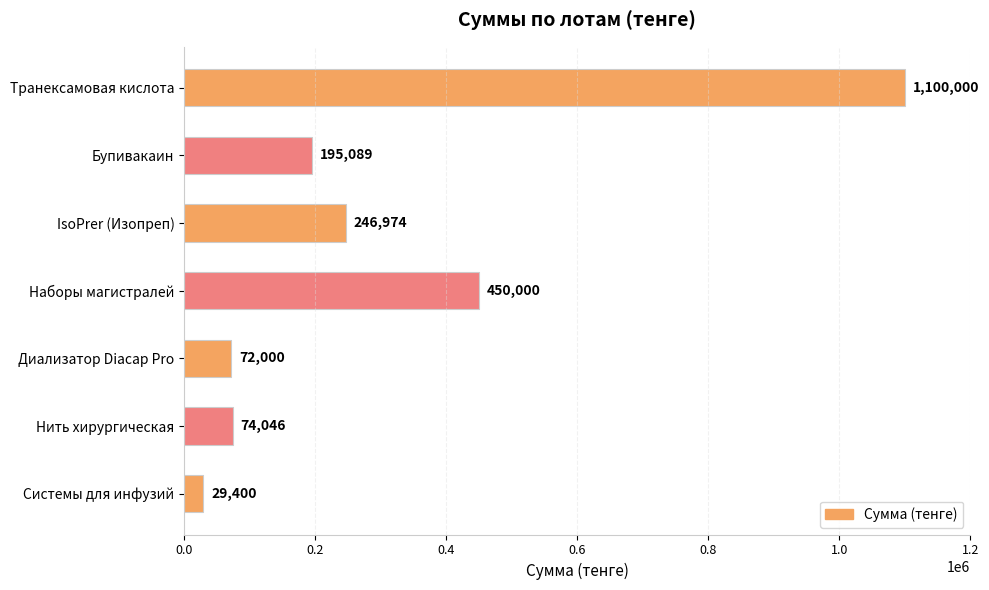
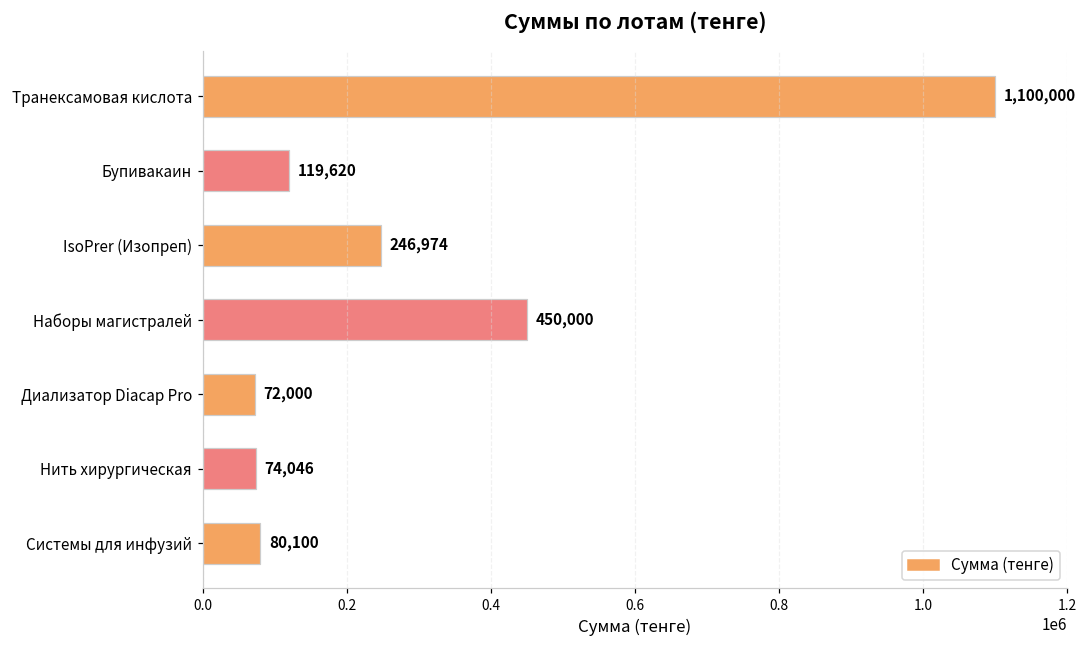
  {
    "Транексамовая кислота": "1,100,000",
-   "Бупивакаин": "195,089",
+   "Бупивакаин": "119,620",
    "IsoPrer (Изопреп)": "246,974",
    "Наборы магистралей": "450,000",
    "Диализатор Diacap Pro": "72,000",
    "Нить хирургическая": "74,046",
-   "Системы для инфузий": "29,400"
+   "Системы для инфузий": "80,100"
  }
